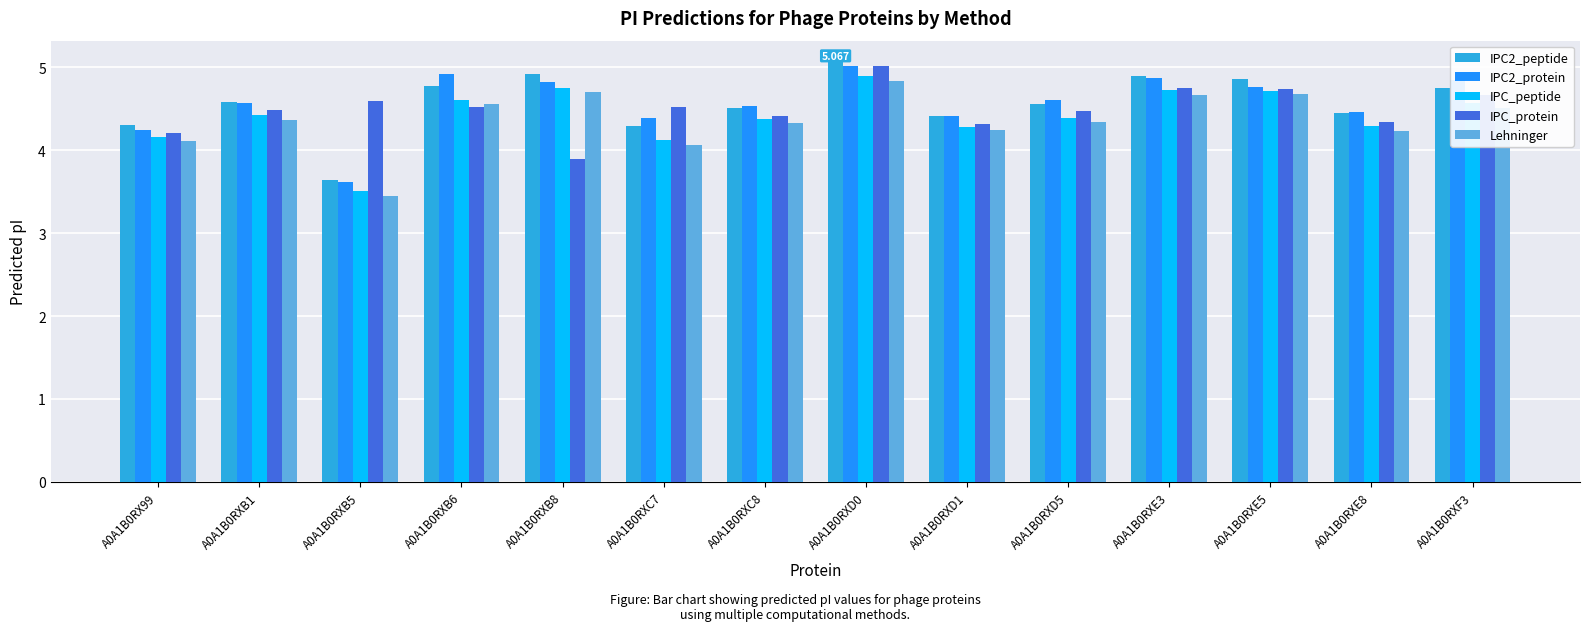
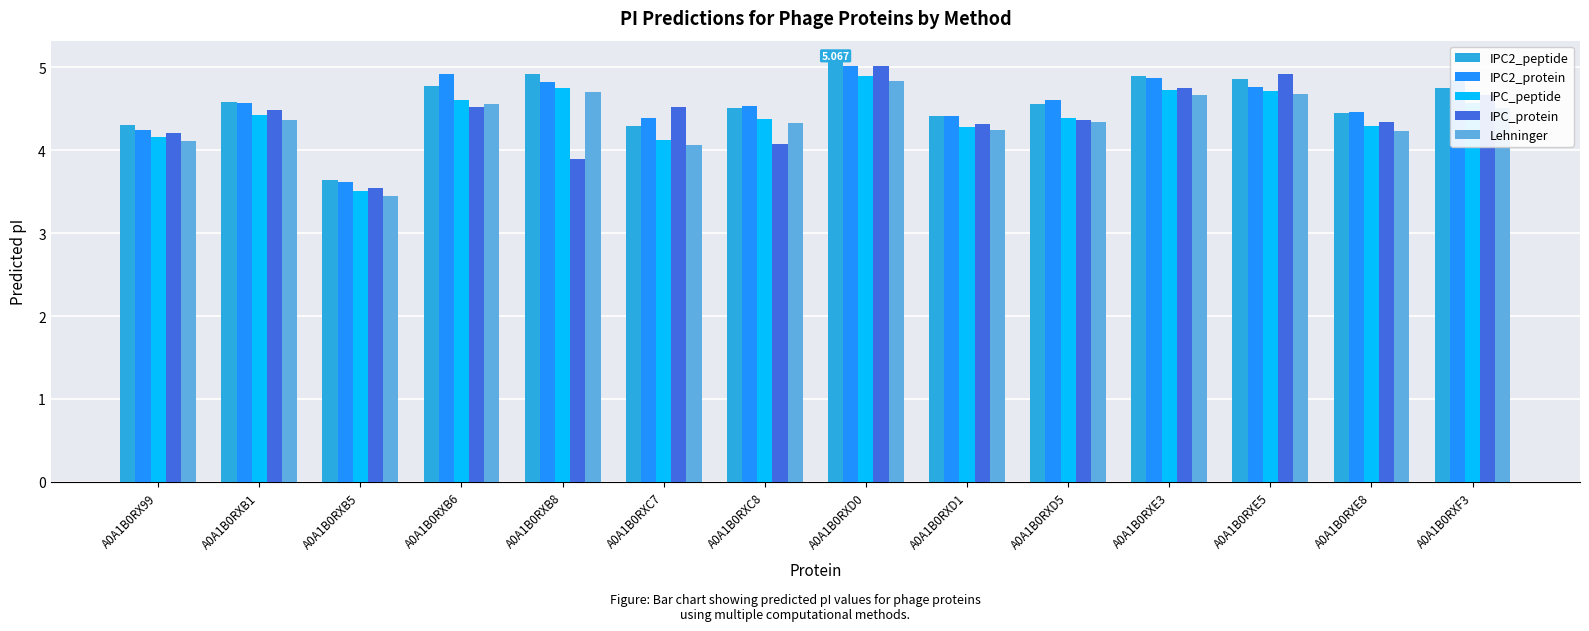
  {
    "IPC_protein": {
      "A0A1B0RX99": 4.2,
      "A0A1B0RXB1": 4.5,
-     "A0A1B0RXB5": 4.6,
+     "A0A1B0RXB5": 3.5,
      "A0A1B0RXB6": 4.5,
      "A0A1B0RXB8": 3.9,
      "A0A1B0RXC7": 4.5,
-     "A0A1B0RXC8": 4.4,
+     "A0A1B0RXC8": 4.1,
      "A0A1B0RXD0": 5.0,
      "A0A1B0RXD1": 4.3,
-     "A0A1B0RXD5": 4.5,
+     "A0A1B0RXD5": 4.4,
      "A0A1B0RXE3": 4.7,
-     "A0A1B0RXE5": 4.7,
+     "A0A1B0RXE5": 4.9,
      "A0A1B0RXE8": 4.3
    }
  }
